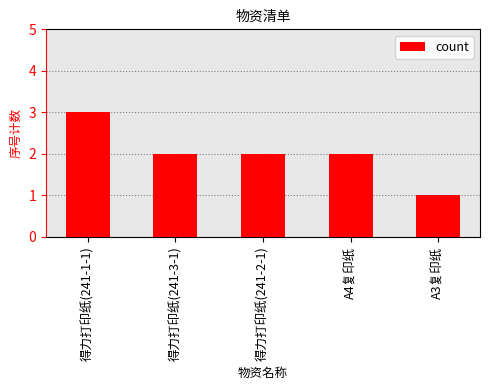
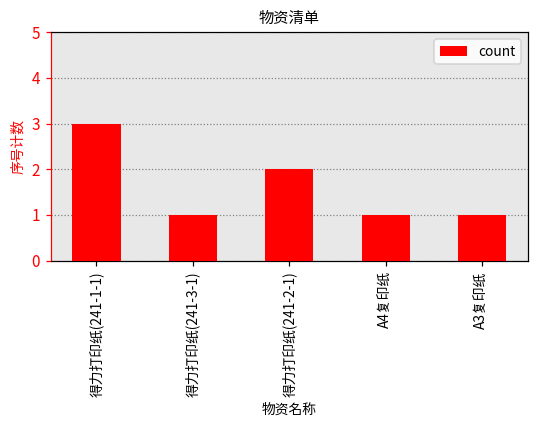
  {
    "得力打印纸(241-1-1)": 3,
-   "得力打印纸(241-3-1)": 2,
+   "得力打印纸(241-3-1)": 1,
    "得力打印纸(241-2-1)": 2,
-   "A4复印纸": 2,
+   "A4复印纸": 1,
    "A3复印纸": 1
  }
